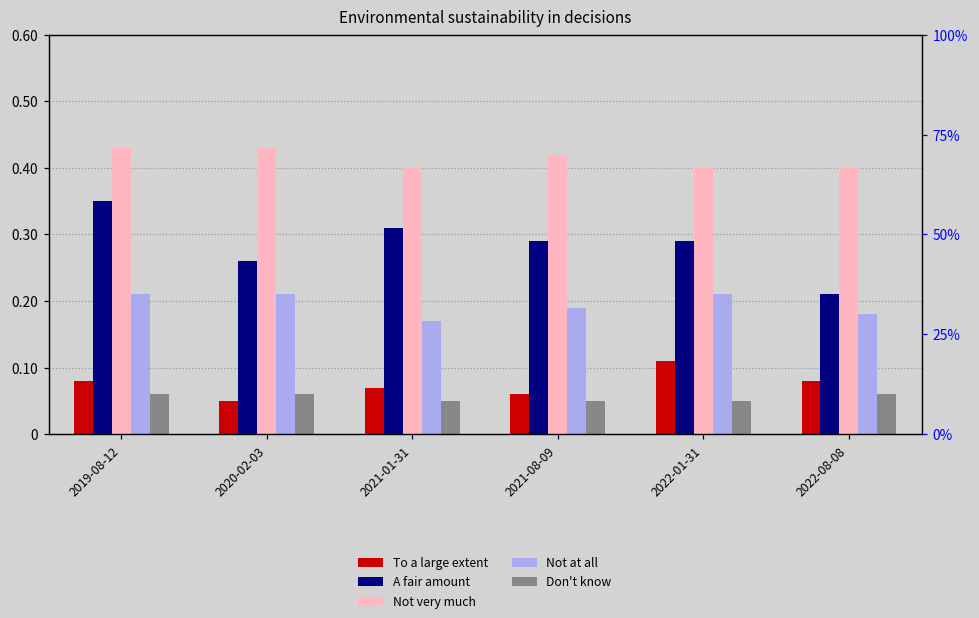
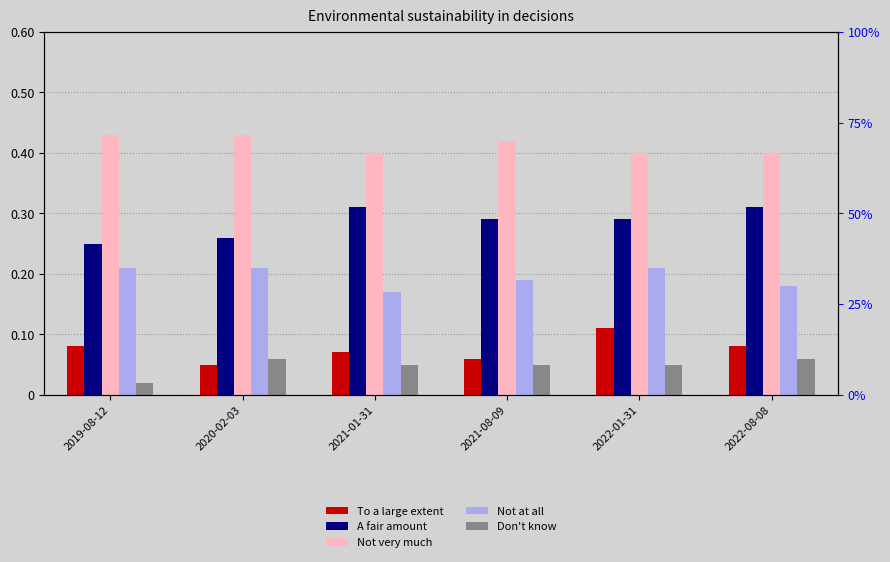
  {
    "To a large extent": {
      "2019-08-12": 0.08,
      "2020-02-03": 0.05,
      "2021-01-31": 0.07,
      "2021-08-09": 0.06,
      "2022-01-31": 0.11,
      "2022-08-08": 0.08
    },
    "A fair amount": {
-     "2019-08-12": 0.35,
+     "2019-08-12": 0.25,
      "2020-02-03": 0.26,
      "2021-01-31": 0.31,
      "2021-08-09": 0.29,
      "2022-01-31": 0.29,
-     "2022-08-08": 0.21
+     "2022-08-08": 0.31
    },
    "Not very much": {
      "2019-08-12": 0.43,
      "2020-02-03": 0.43,
      "2021-01-31": 0.40,
      "2021-08-09": 0.42,
      "2022-01-31": 0.40,
      "2022-08-08": 0.40
    },
    "Not at all": {
      "2019-08-12": 0.21,
      "2020-02-03": 0.21,
      "2021-01-31": 0.17,
      "2021-08-09": 0.19,
      "2022-01-31": 0.21,
      "2022-08-08": 0.18
    },
    "Don't know": {
-     "2019-08-12": 0.06,
+     "2019-08-12": 0.02,
      "2020-02-03": 0.06,
      "2021-01-31": 0.05,
      "2021-08-09": 0.05,
      "2022-01-31": 0.05,
      "2022-08-08": 0.06
    }
  }
